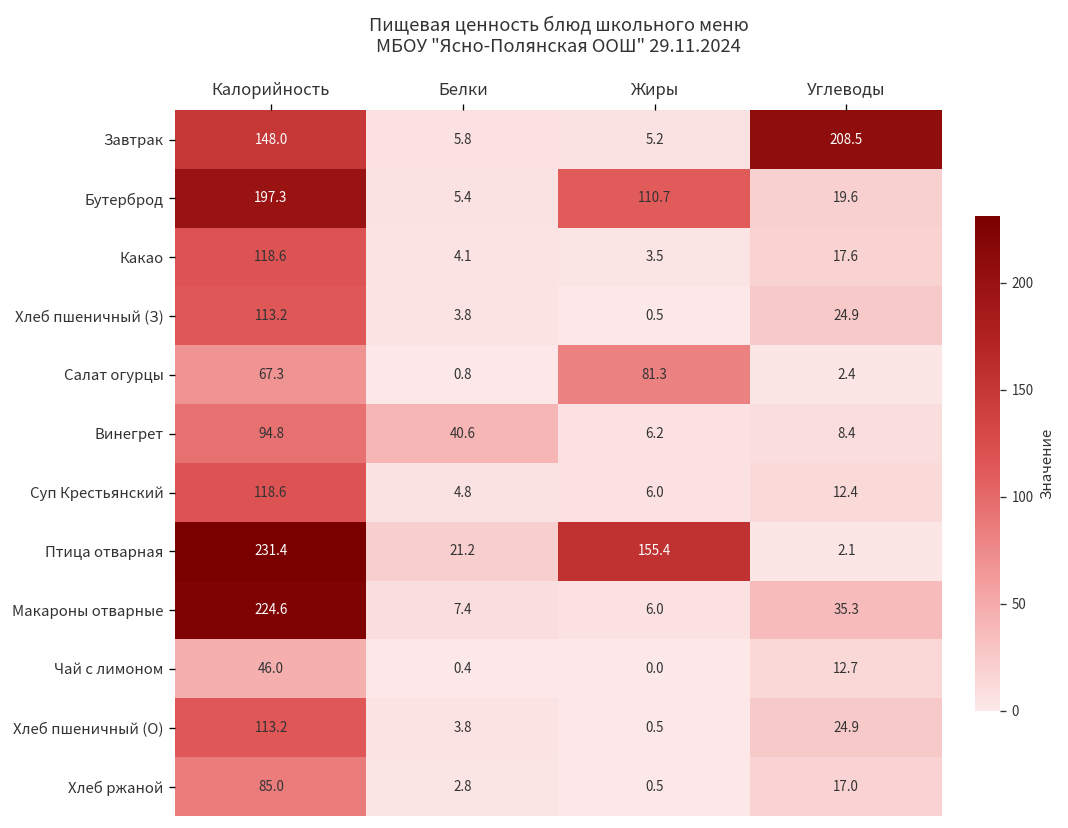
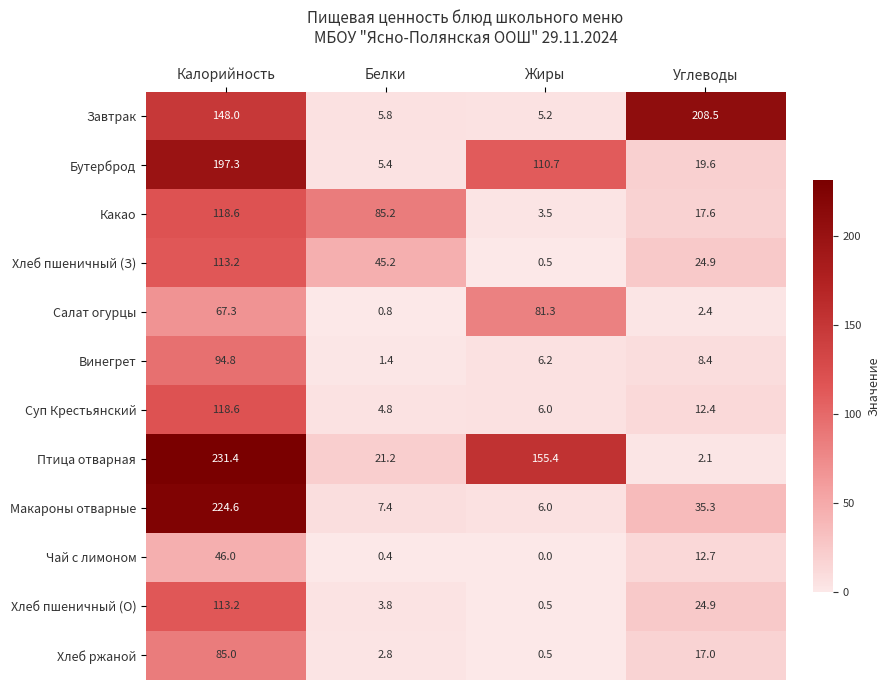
  {
    "Завтрак": {
      "Калорийность": 148.0,
      "Белки": 5.8,
      "Жиры": 5.2,
      "Углеводы": 208.5
    },
    "Бутерброд": {
      "Калорийность": 197.3,
      "Белки": 5.4,
      "Жиры": 110.7,
      "Углеводы": 19.6
    },
    "Какао": {
      "Калорийность": 118.6,
-     "Белки": 4.1,
+     "Белки": 85.2,
      "Жиры": 3.5,
      "Углеводы": 17.6
    },
    "Хлеб пшеничный (З)": {
      "Калорийность": 113.2,
-     "Белки": 3.8,
+     "Белки": 45.2,
      "Жиры": 0.5,
      "Углеводы": 24.9
    },
    "Салат огурцы": {
      "Калорийность": 67.3,
      "Белки": 0.8,
      "Жиры": 81.3,
      "Углеводы": 2.4
    },
    "Винегрет": {
      "Калорийность": 94.8,
-     "Белки": 40.6,
+     "Белки": 1.4,
      "Жиры": 6.2,
      "Углеводы": 8.4
    },
    "Суп Крестьянский": {
      "Калорийность": 118.6,
      "Белки": 4.8,
      "Жиры": 6.0,
      "Углеводы": 12.4
    },
    "Птица отварная": {
      "Калорийность": 231.4,
      "Белки": 21.2,
      "Жиры": 155.4,
      "Углеводы": 2.1
    },
    "Макароны отварные": {
      "Калорийность": 224.6,
      "Белки": 7.4,
      "Жиры": 6.0,
      "Углеводы": 35.3
    },
    "Чай с лимоном": {
      "Калорийность": 46.0,
      "Белки": 0.4,
      "Жиры": 0.0,
      "Углеводы": 12.7
    },
    "Хлеб пшеничный (О)": {
      "Калорийность": 113.2,
      "Белки": 3.8,
      "Жиры": 0.5,
      "Углеводы": 24.9
    },
    "Хлеб ржаной": {
      "Калорийность": 85.0,
      "Белки": 2.8,
      "Жиры": 0.5,
      "Углеводы": 17.0
    }
  }
